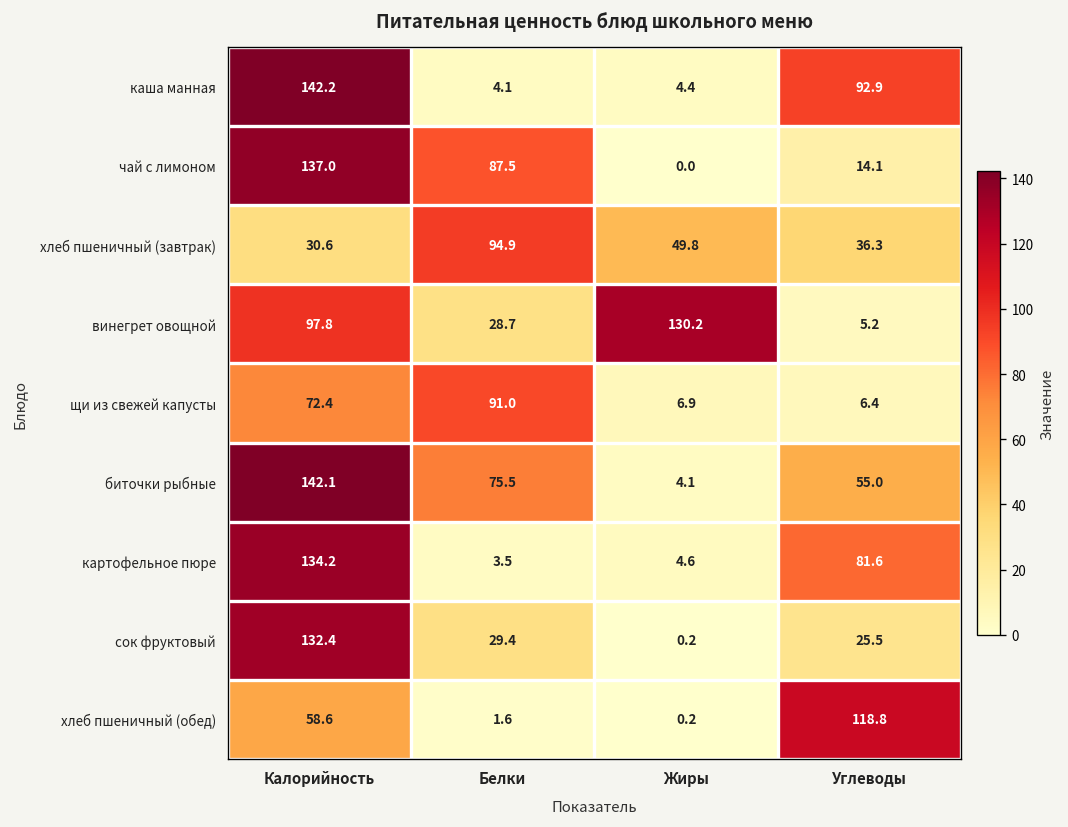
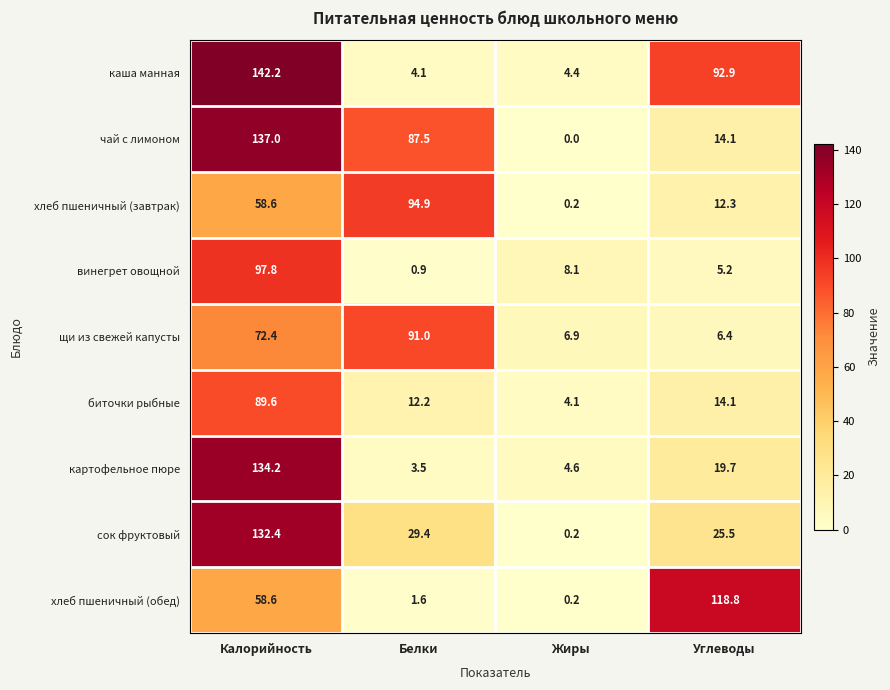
  {
    "каша манная": {
      "Калорийность": 142.2,
      "Белки": 4.1,
      "Жиры": 4.4,
      "Углеводы": 92.9
    },
    "чай с лимоном": {
      "Калорийность": 137.0,
      "Белки": 87.5,
      "Жиры": 0.0,
      "Углеводы": 14.1
    },
    "хлеб пшеничный (завтрак)": {
-     "Калорийность": 30.6,
+     "Калорийность": 58.6,
      "Белки": 94.9,
-     "Жиры": 49.8,
-     "Углеводы": 36.3
+     "Жиры": 0.2,
+     "Углеводы": 12.3
    },
    "винегрет овощной": {
      "Калорийность": 97.8,
-     "Белки": 28.7,
-     "Жиры": 130.2,
+     "Белки": 0.9,
+     "Жиры": 8.1,
      "Углеводы": 5.2
    },
    "щи из свежей капусты": {
      "Калорийность": 72.4,
      "Белки": 91.0,
      "Жиры": 6.9,
      "Углеводы": 6.4
    },
    "биточки рыбные": {
-     "Калорийность": 142.1,
-     "Белки": 75.5,
+     "Калорийность": 89.6,
+     "Белки": 12.2,
      "Жиры": 4.1,
-     "Углеводы": 55.0
+     "Углеводы": 14.1
    },
    "картофельное пюре": {
      "Калорийность": 134.2,
      "Белки": 3.5,
      "Жиры": 4.6,
-     "Углеводы": 81.6
+     "Углеводы": 19.7
    },
    "сок фруктовый": {
      "Калорийность": 132.4,
      "Белки": 29.4,
      "Жиры": 0.2,
      "Углеводы": 25.5
    },
    "хлеб пшеничный (обед)": {
      "Калорийность": 58.6,
      "Белки": 1.6,
      "Жиры": 0.2,
      "Углеводы": 118.8
    }
  }
